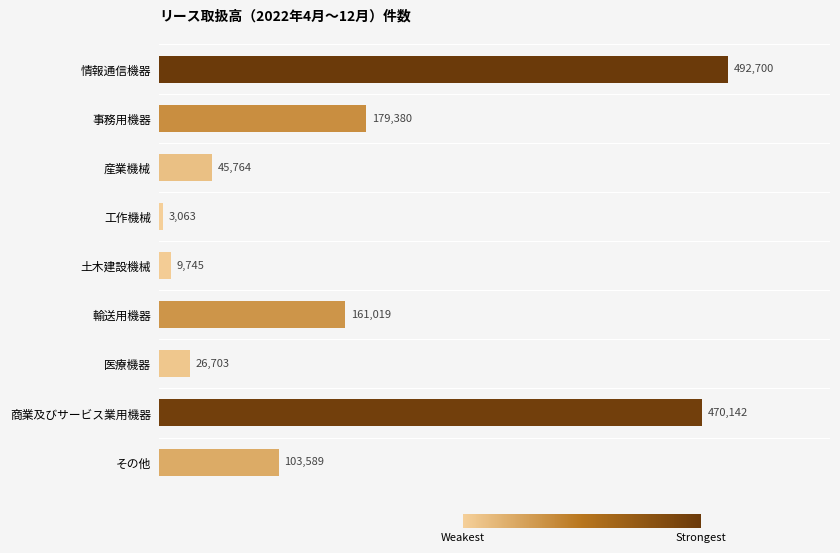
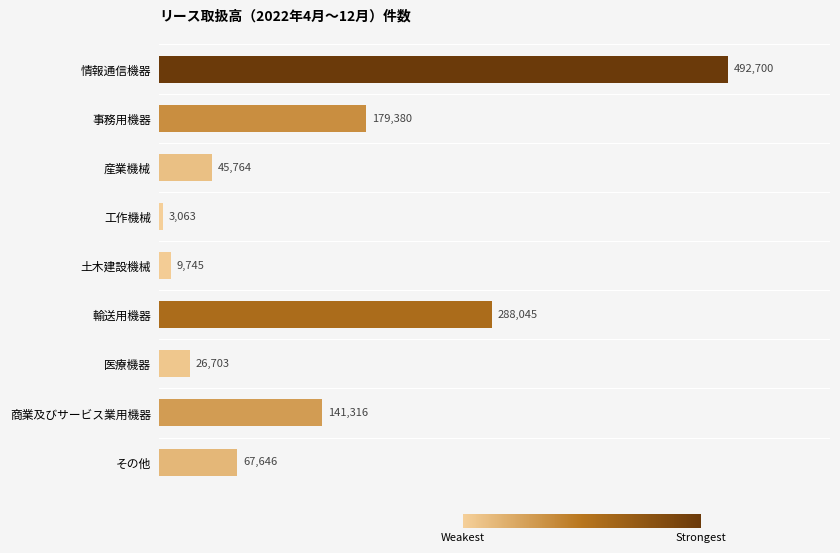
  {
    "情報通信機器": "492,700",
    "事務用機器": "179,380",
    "産業機械": "45,764",
    "工作機械": "3,063",
    "土木建設機械": "9,745",
-   "輸送用機器": "161,019",
+   "輸送用機器": "288,045",
    "医療機器": "26,703",
-   "商業及びサービス業用機器": "470,142",
-   "その他": "103,589"
+   "商業及びサービス業用機器": "141,316",
+   "その他": "67,646"
  }
